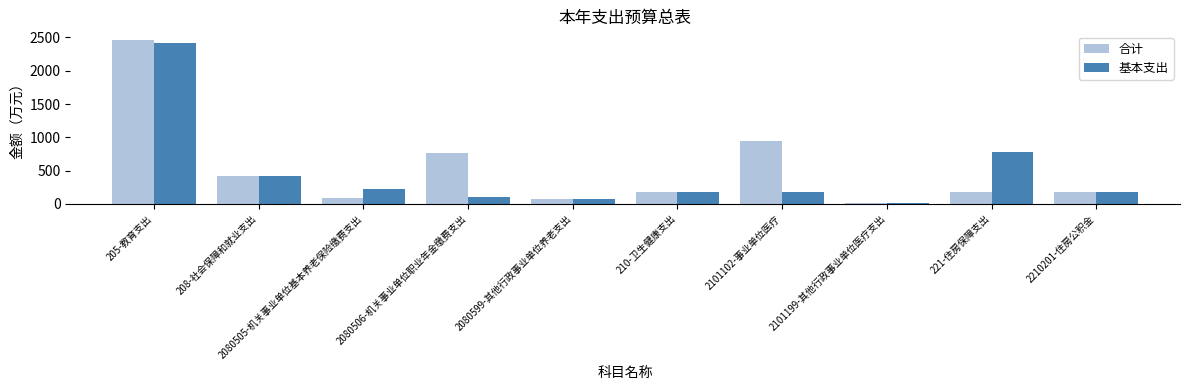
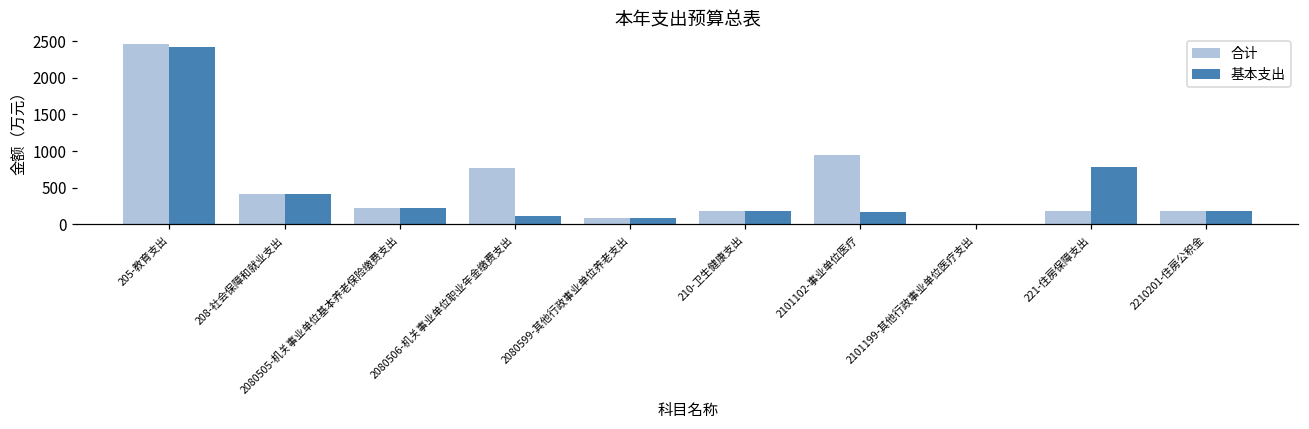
  {
    "合计": {
      "205-教育支出": 2500,
      "208-社会保障和就业支出": 400,
-     "2080505-机关事业单位基本养老保险缴费支出": 100,
+     "2080505-机关事业单位基本养老保险缴费支出": 200,
      "2080506-机关事业单位职业年金缴费支出": 800,
      "2080599-其他行政事业单位养老支出": 100,
      "210-卫生健康支出": 200,
      "2101102-事业单位医疗": 900,
      "221-住房保障支出": 200,
      "2210201-住房公积金": 200
    },
    "基本支出": {
      "205-教育支出": 2400,
      "208-社会保障和就业支出": 400,
      "2080505-机关事业单位基本养老保险缴费支出": 200,
      "2080506-机关事业单位职业年金缴费支出": 100,
      "2080599-其他行政事业单位养老支出": 100,
      "210-卫生健康支出": 200,
      "2101102-事业单位医疗": 200,
      "221-住房保障支出": 800,
      "2210201-住房公积金": 200
    }
  }
